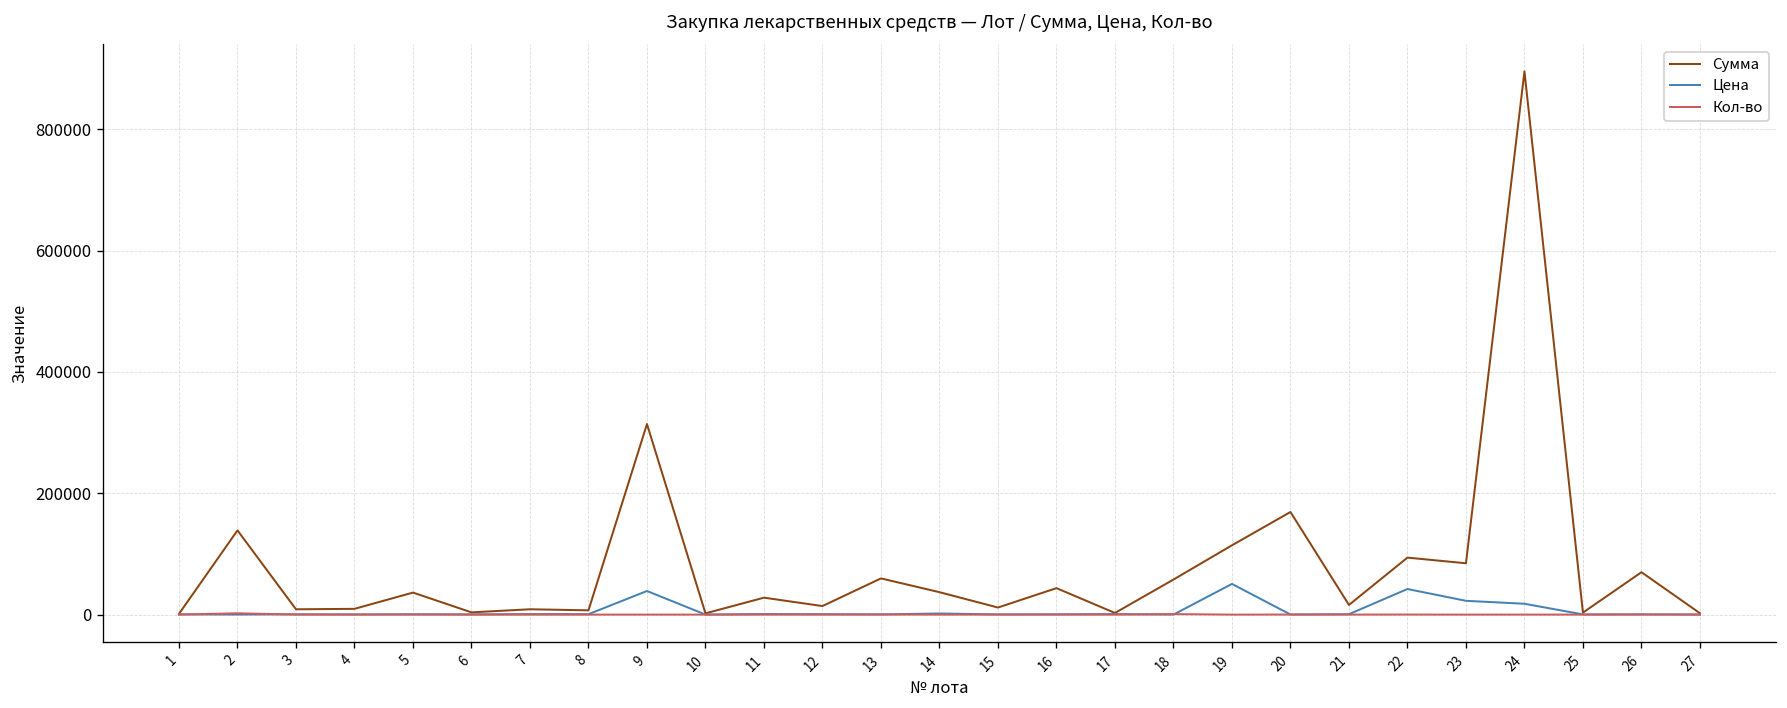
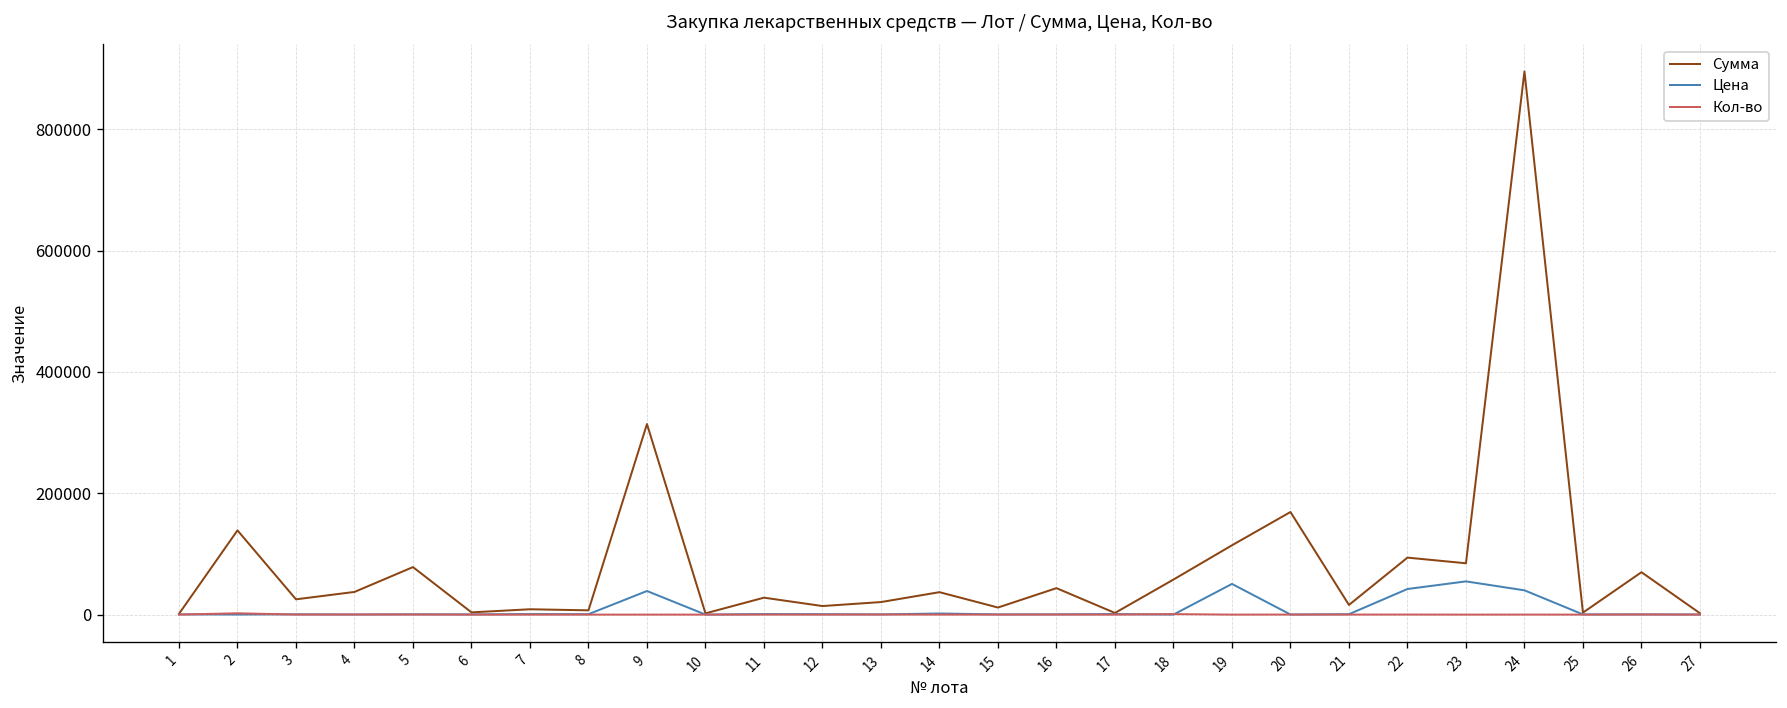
  {
    "Сумма": {
      "2": 140000,
-     "3": 10000,
-     "4": 10000,
-     "5": 40000,
+     "3": 30000,
+     "4": 40000,
+     "5": 80000,
      "7": 10000,
      "8": 10000,
      "9": 310000,
      "11": 30000,
      "12": 10000,
-     "13": 60000,
+     "13": 20000,
      "14": 40000,
      "15": 10000,
      "16": 40000,
      "18": 60000,
      "19": 110000,
      "20": 170000,
      "21": 20000,
      "22": 90000,
      "23": 80000,
      "24": 900000,
      "26": 70000
    },
    "Цена": {
      "9": 40000,
      "19": 50000,
      "22": 40000,
-     "23": 20000,
-     "24": 20000
+     "23": 50000,
+     "24": 40000
    },
    "Кол-во": {
      "9": 0,
      "19": 0,
      "22": 0,
      "23": 0,
      "24": 0
    }
  }
